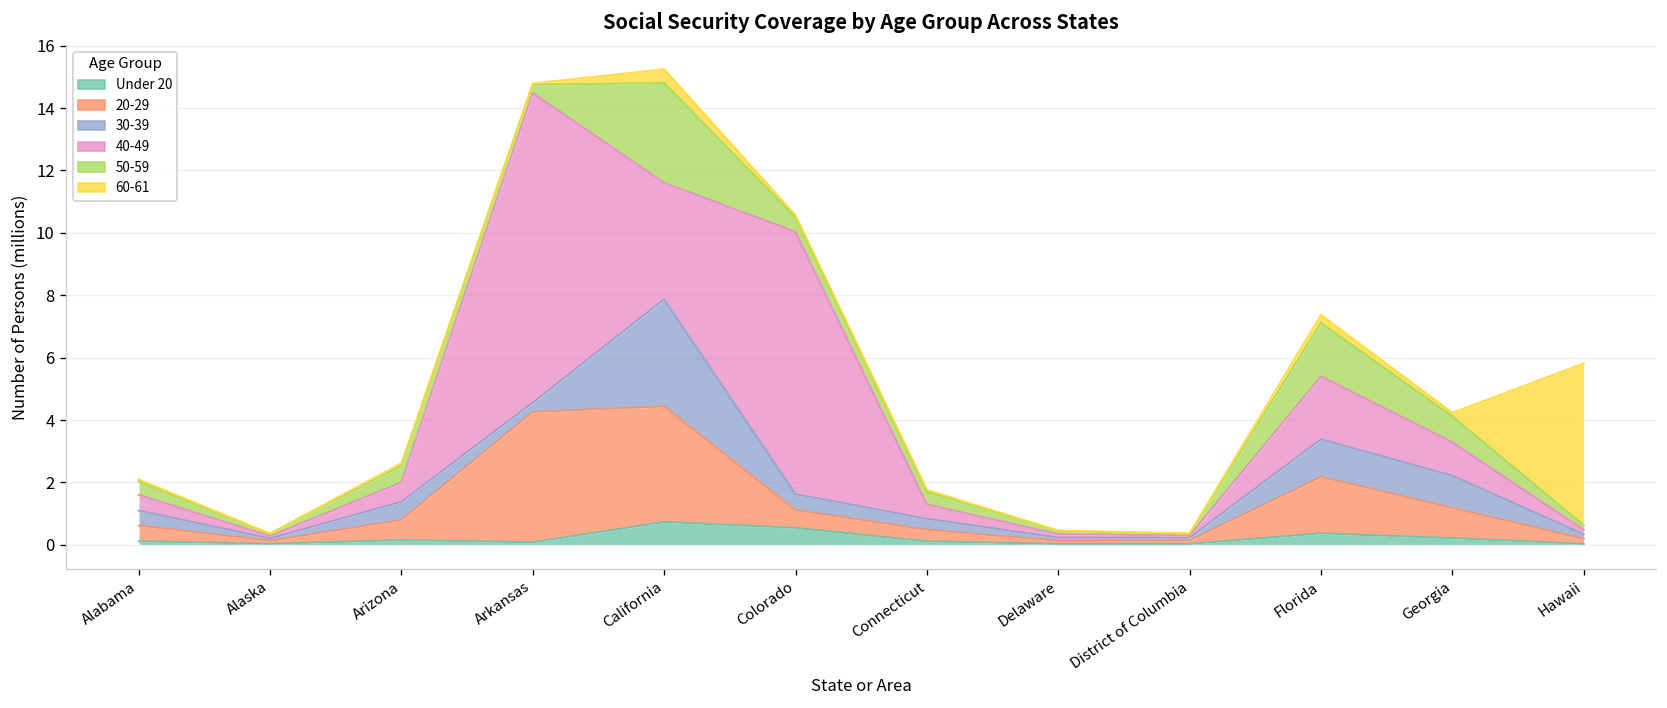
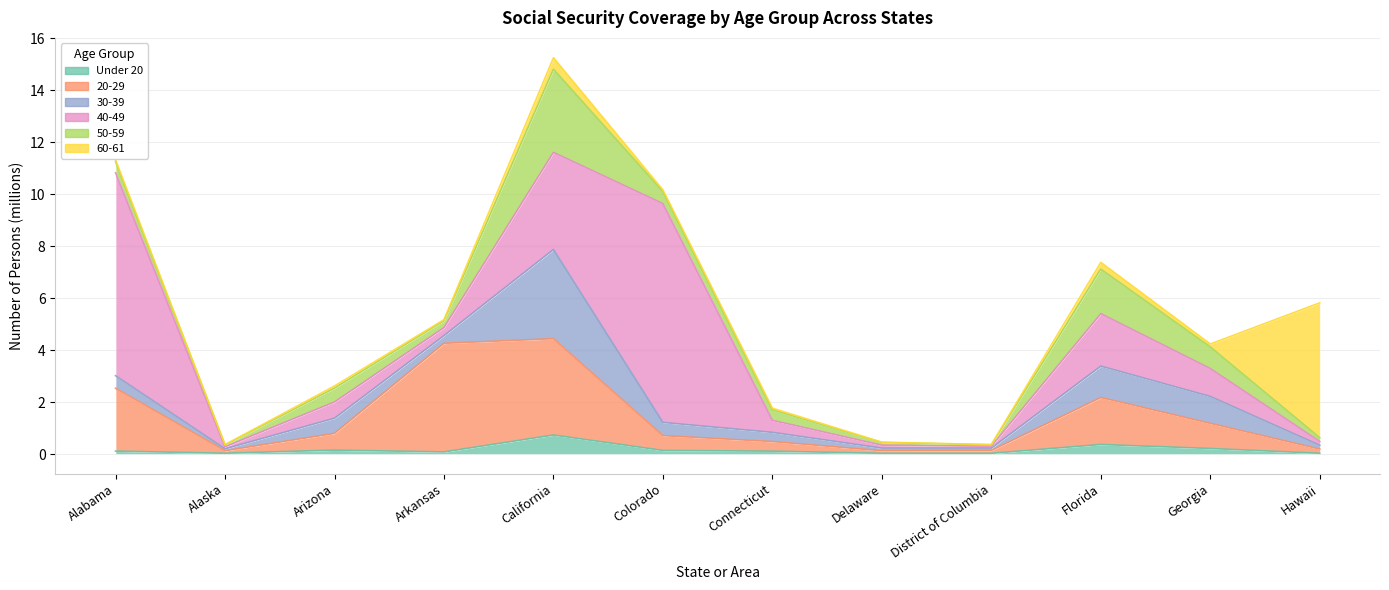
  {
    "Under 20": {
      "Alabama": 0.1,
      "Arizona": 0.1,
      "Arkansas": 0.1,
      "California": 0.7,
-     "Colorado": 0.5,
+     "Colorado": 0.1,
      "Connecticut": 0.1,
      "Delaware": 0.0,
      "District of Columbia": 0.0,
      "Florida": 0.4,
      "Georgia": 0.2,
      "Hawaii": 0.0
    },
    "20-29": {
-     "Alabama": 0.5,
+     "Alabama": 2.4,
      "Arizona": 0.6,
      "Arkansas": 4.2,
      "California": 3.7,
      "Colorado": 0.6,
      "Connecticut": 0.4,
      "Delaware": 0.1,
      "Florida": 1.8,
      "Georgia": 1.0,
      "Hawaii": 0.2
    },
    "30-39": {
      "Alabama": 0.5,
      "Arizona": 0.6,
      "Arkansas": 0.3,
      "California": 3.4,
      "Colorado": 0.5,
      "Connecticut": 0.4,
      "Delaware": 0.1,
      "Florida": 1.2,
      "Georgia": 1.0,
      "Hawaii": 0.1
    },
    "40-49": {
-     "Alabama": 0.5,
+     "Alabama": 7.8,
      "Arizona": 0.6,
-     "Arkansas": 9.9,
+     "Arkansas": 0.3,
      "California": 3.7,
      "Colorado": 8.4,
      "Connecticut": 0.5,
      "Delaware": 0.1,
      "Florida": 2.0,
      "Georgia": 1.1,
      "Hawaii": 0.1
    },
    "50-59": {
      "California": 3.2,
      "Florida": 1.7,
      "Georgia": 0.8,
      "Hawaii": 0.1
    },
    "60-61": {
      "California": 0.4,
      "Florida": 0.3,
      "Georgia": 0.1,
      "Hawaii": 5.2
    }
  }
